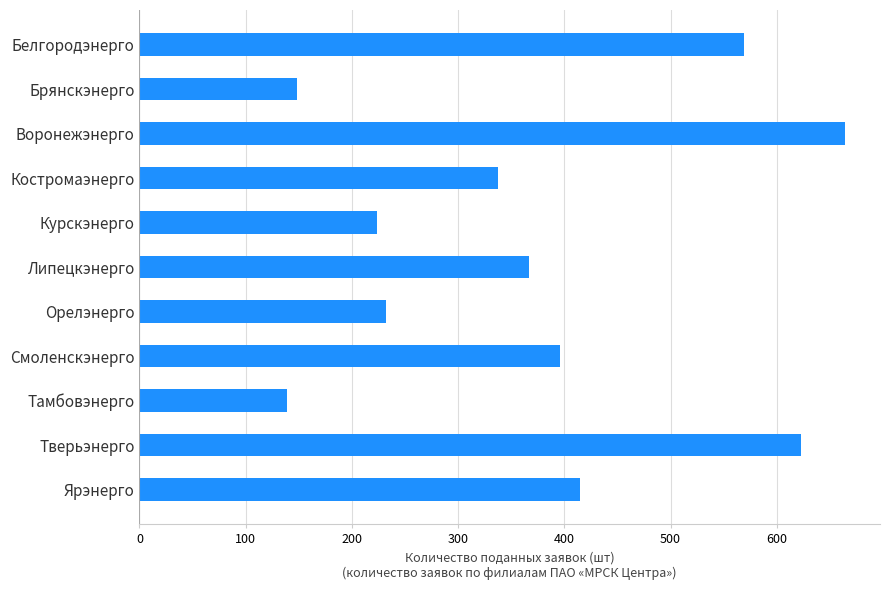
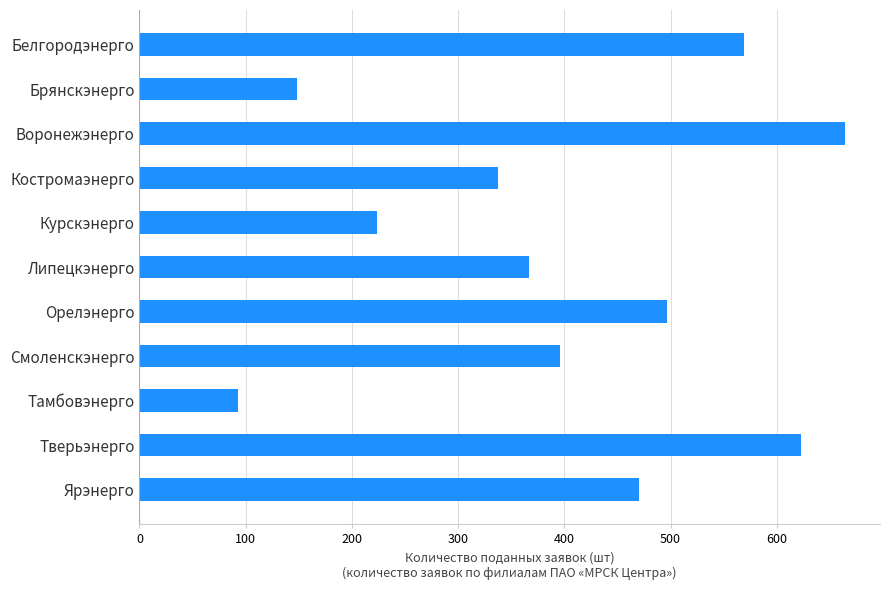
  {
    "Белгородэнерго": 569,
    "Брянскэнерго": 148,
    "Воронежэнерго": 664,
    "Костромаэнерго": 338,
    "Курскэнерго": 224,
    "Липецкэнерго": 367,
-   "Орелэнерго": 232,
+   "Орелэнерго": 497,
    "Смоленскэнерго": 396,
-   "Тамбовэнерго": 139,
+   "Тамбовэнерго": 93,
    "Тверьэнерго": 623,
-   "Ярэнерго": 415
+   "Ярэнерго": 470
  }
